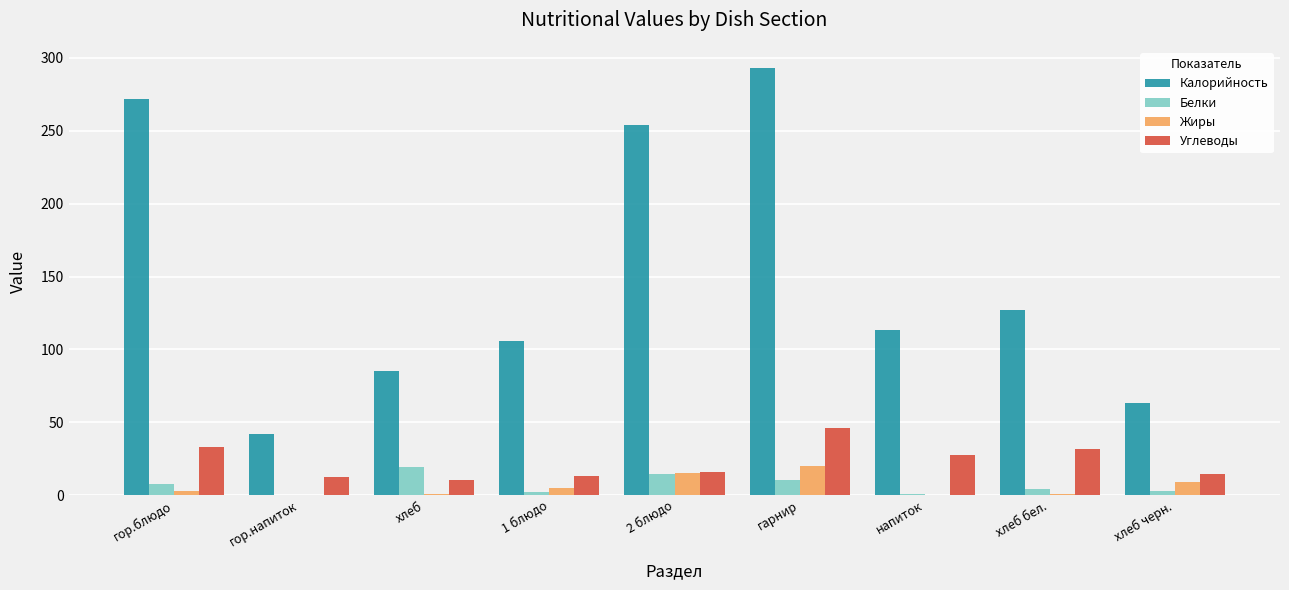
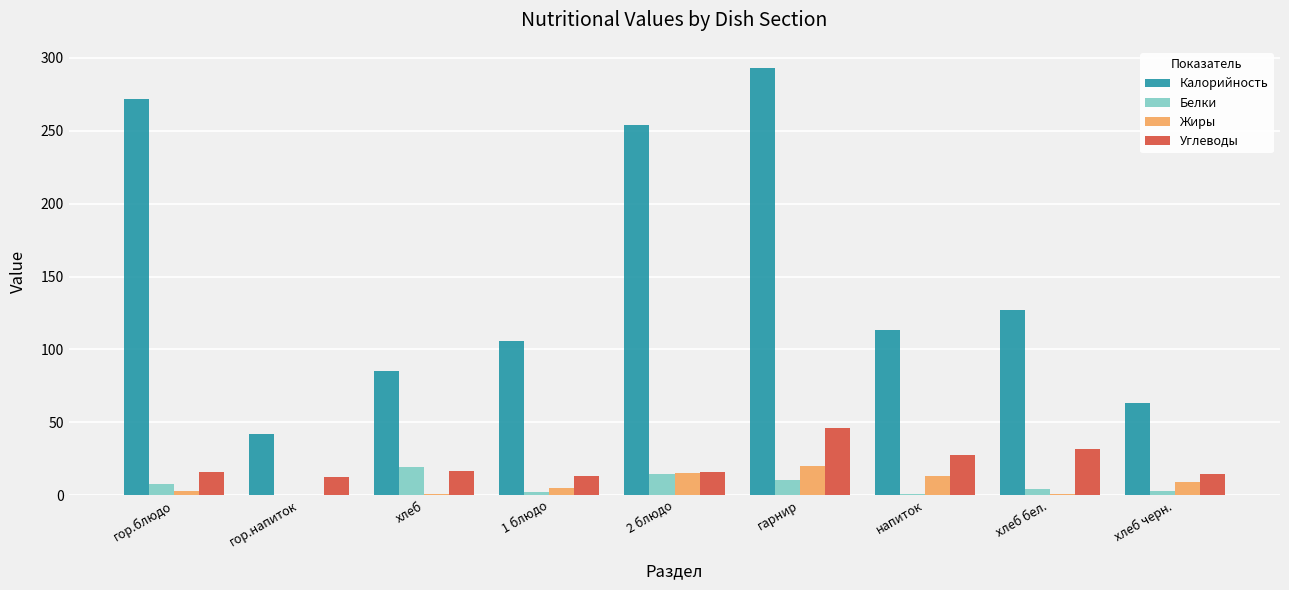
  {
    "Калорийность": {
      "гор.блюдо": 272,
      "гор.напиток": 42,
      "хлеб": 85,
      "1 блюдо": 106,
      "2 блюдо": 254,
      "гарнир": 293,
      "напиток": 113,
      "хлеб бел.": 127,
      "хлеб черн.": 63
    },
    "Белки": {
      "гор.блюдо": 8,
      "хлеб": 20,
      "1 блюдо": 2,
      "2 блюдо": 15,
      "гарнир": 10,
      "хлеб бел.": 4,
      "хлеб черн.": 3
    },
    "Жиры": {
      "гор.блюдо": 3,
      "1 блюдо": 5,
      "2 блюдо": 15,
      "гарнир": 20,
-     "напиток": 0,
+     "напиток": 13,
      "хлеб черн.": 9
    },
    "Углеводы": {
-     "гор.блюдо": 33,
+     "гор.блюдо": 16,
      "гор.напиток": 12,
-     "хлеб": 11,
+     "хлеб": 17,
      "1 блюдо": 13,
      "2 блюдо": 16,
      "гарнир": 46,
      "напиток": 28,
      "хлеб бел.": 32,
      "хлеб черн.": 15
    }
  }
